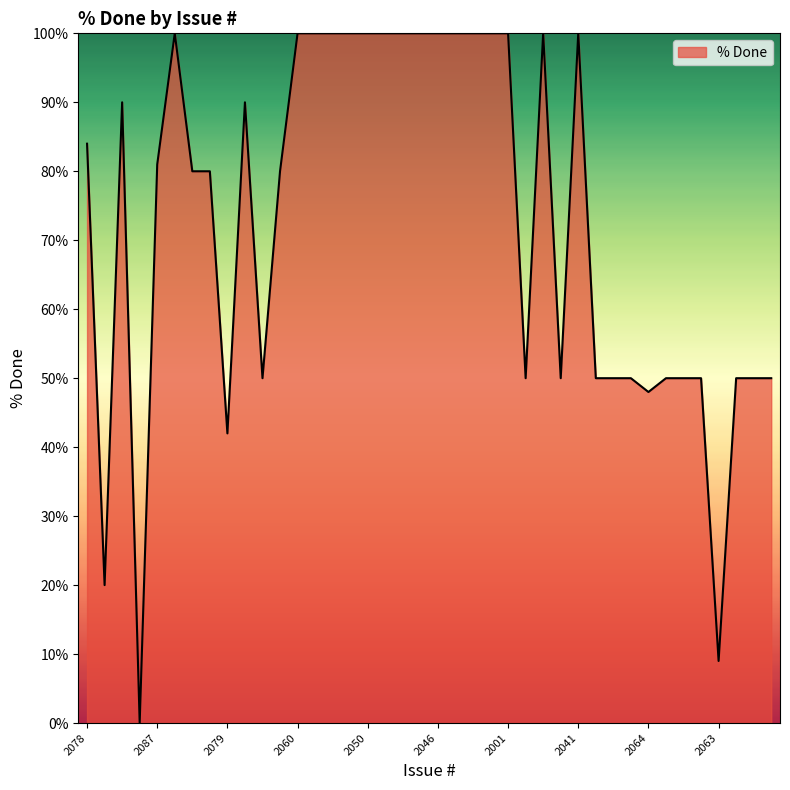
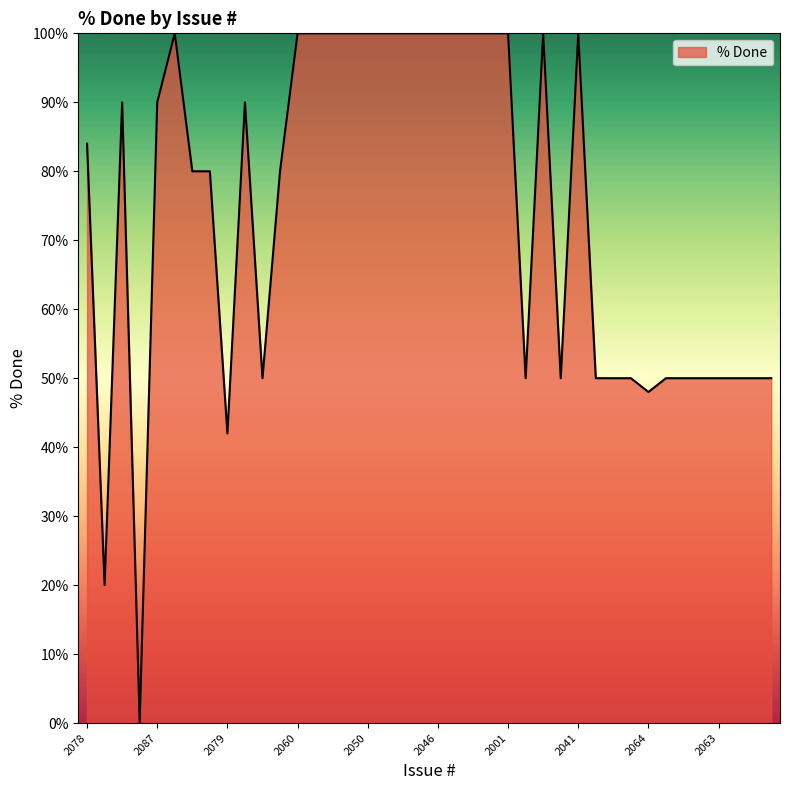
  {
    "2078": "84%",
-   "2087": "81%",
+   "2087": "90%",
    "2079": "42%",
    "2060": "100%",
    "2050": "100%",
    "2046": "100%",
    "2001": "100%",
    "2041": "100%",
    "2064": "48%",
-   "2063": "9%"
+   "2063": "50%"
  }
